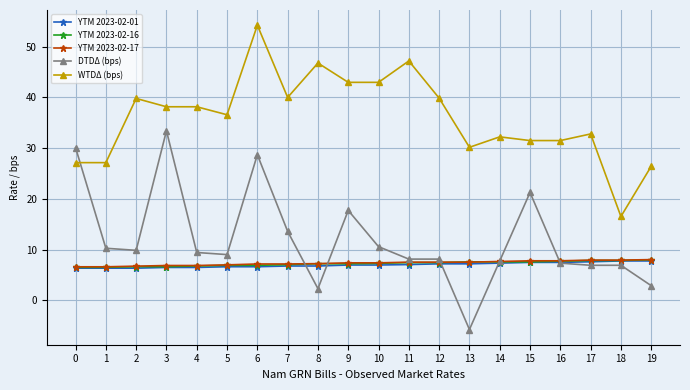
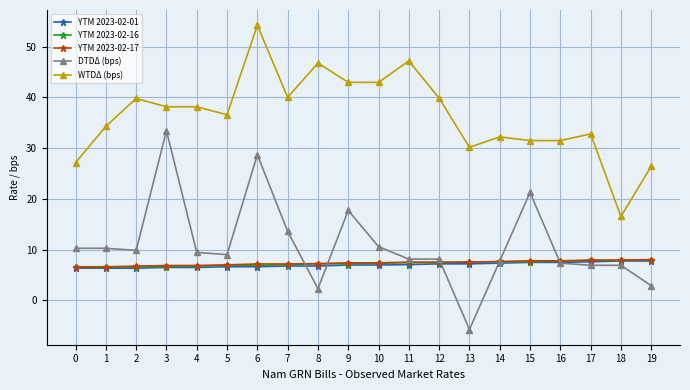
  {
    "DTDΔ (bps)": {
-     "0": 30,
+     "0": 10,
      "1": 10,
      "2": 10,
      "3": 33,
      "4": 9,
      "5": 9,
      "6": 29,
      "7": 14,
      "8": 2,
      "9": 18,
      "10": 11,
      "11": 8,
      "12": 8,
      "13": -6,
      "15": 21,
      "17": 7,
      "18": 7,
      "19": 3
    },
    "WTDΔ (bps)": {
      "0": 27,
-     "1": 27,
+     "1": 34,
      "2": 40,
      "3": 38,
      "4": 38,
      "5": 37,
      "6": 54,
      "7": 40,
      "8": 47,
      "9": 43,
      "10": 43,
      "11": 47,
      "12": 40,
      "13": 30,
      "14": 32,
      "15": 32,
      "16": 32,
      "17": 33,
      "18": 17,
      "19": 26
    }
  }
